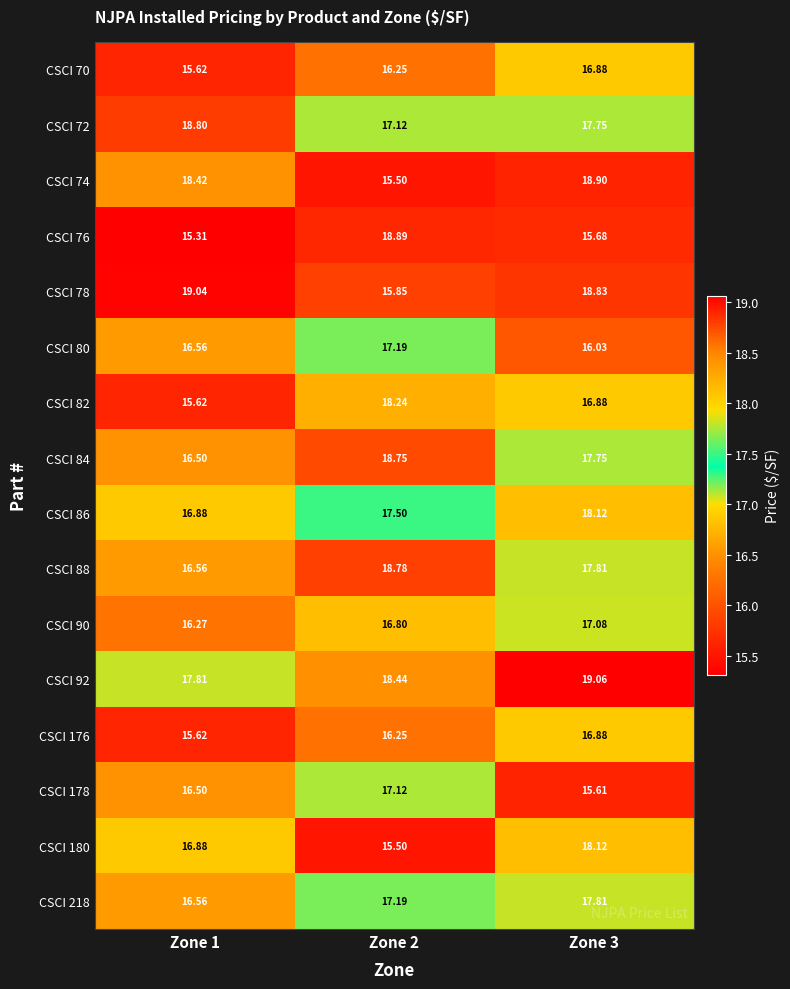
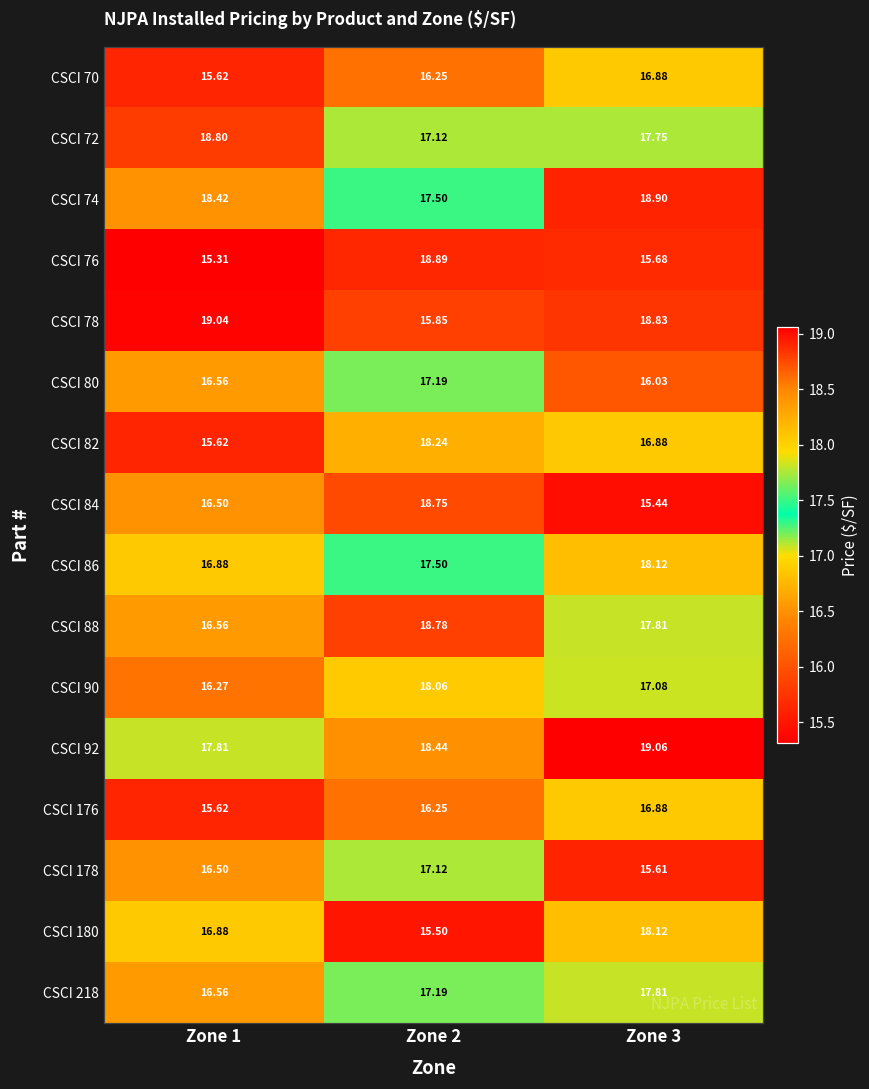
  {
    "CSCI 70": {
      "Zone 1": 15.62,
      "Zone 2": 16.25,
      "Zone 3": 16.88
    },
    "CSCI 72": {
      "Zone 1": 18.80,
      "Zone 2": 17.12,
      "Zone 3": 17.75
    },
    "CSCI 74": {
      "Zone 1": 18.42,
-     "Zone 2": 15.50,
+     "Zone 2": 17.50,
      "Zone 3": 18.90
    },
    "CSCI 76": {
      "Zone 1": 15.31,
      "Zone 2": 18.89,
      "Zone 3": 15.68
    },
    "CSCI 78": {
      "Zone 1": 19.04,
      "Zone 2": 15.85,
      "Zone 3": 18.83
    },
    "CSCI 80": {
      "Zone 1": 16.56,
      "Zone 2": 17.19,
      "Zone 3": 16.03
    },
    "CSCI 82": {
      "Zone 1": 15.62,
      "Zone 2": 18.24,
      "Zone 3": 16.88
    },
    "CSCI 84": {
      "Zone 1": 16.50,
      "Zone 2": 18.75,
-     "Zone 3": 17.75
+     "Zone 3": 15.44
    },
    "CSCI 86": {
      "Zone 1": 16.88,
      "Zone 2": 17.50,
      "Zone 3": 18.12
    },
    "CSCI 88": {
      "Zone 1": 16.56,
      "Zone 2": 18.78,
      "Zone 3": 17.81
    },
    "CSCI 90": {
      "Zone 1": 16.27,
-     "Zone 2": 16.80,
+     "Zone 2": 18.06,
      "Zone 3": 17.08
    },
    "CSCI 92": {
      "Zone 1": 17.81,
      "Zone 2": 18.44,
      "Zone 3": 19.06
    },
    "CSCI 176": {
      "Zone 1": 15.62,
      "Zone 2": 16.25,
      "Zone 3": 16.88
    },
    "CSCI 178": {
      "Zone 1": 16.50,
      "Zone 2": 17.12,
      "Zone 3": 15.61
    },
    "CSCI 180": {
      "Zone 1": 16.88,
      "Zone 2": 15.50,
      "Zone 3": 18.12
    },
    "CSCI 218": {
      "Zone 1": 16.56,
      "Zone 2": 17.19
    }
  }
